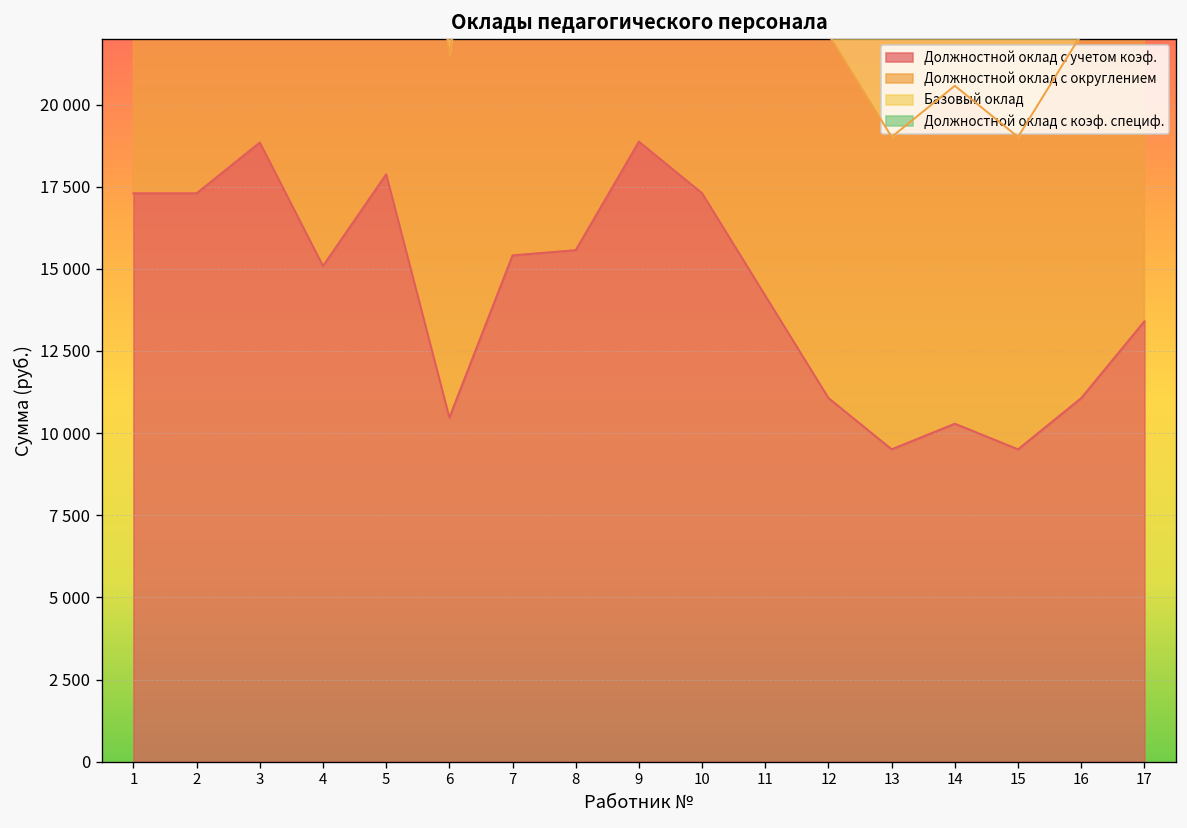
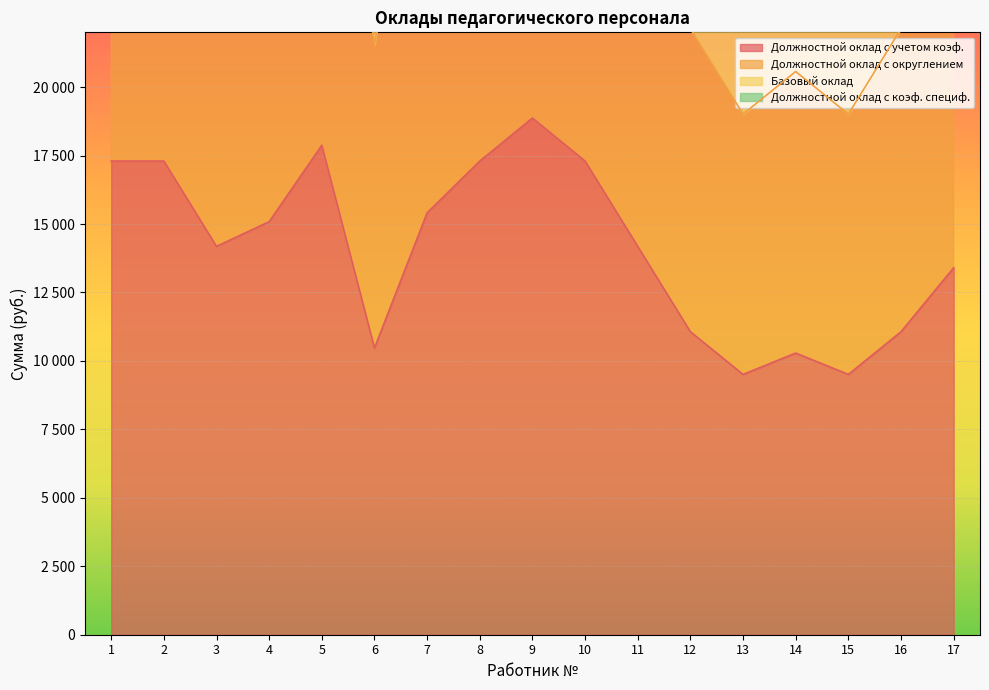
  {
    "Должностной оклад с учетом коэф.": {
      "1": 17300,
      "2": 17300,
-     "3": 18800,
+     "3": 14200,
      "4": 15100,
      "5": 17900,
      "6": 10500,
      "7": 15400,
-     "8": 15600,
+     "8": 17300,
      "9": 18900,
      "10": 17300,
      "11": 14200,
      "12": 11100,
      "13": 9500,
      "14": 10300,
      "15": 9500,
      "16": 11100,
      "17": 13400
    }
  }
